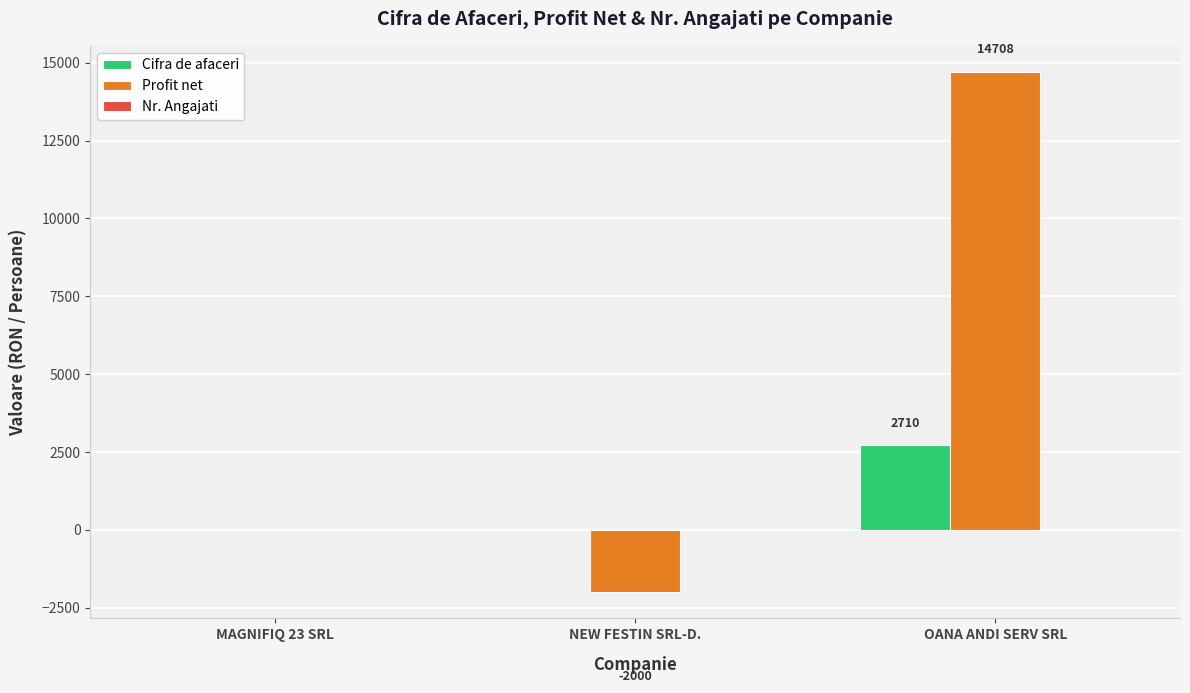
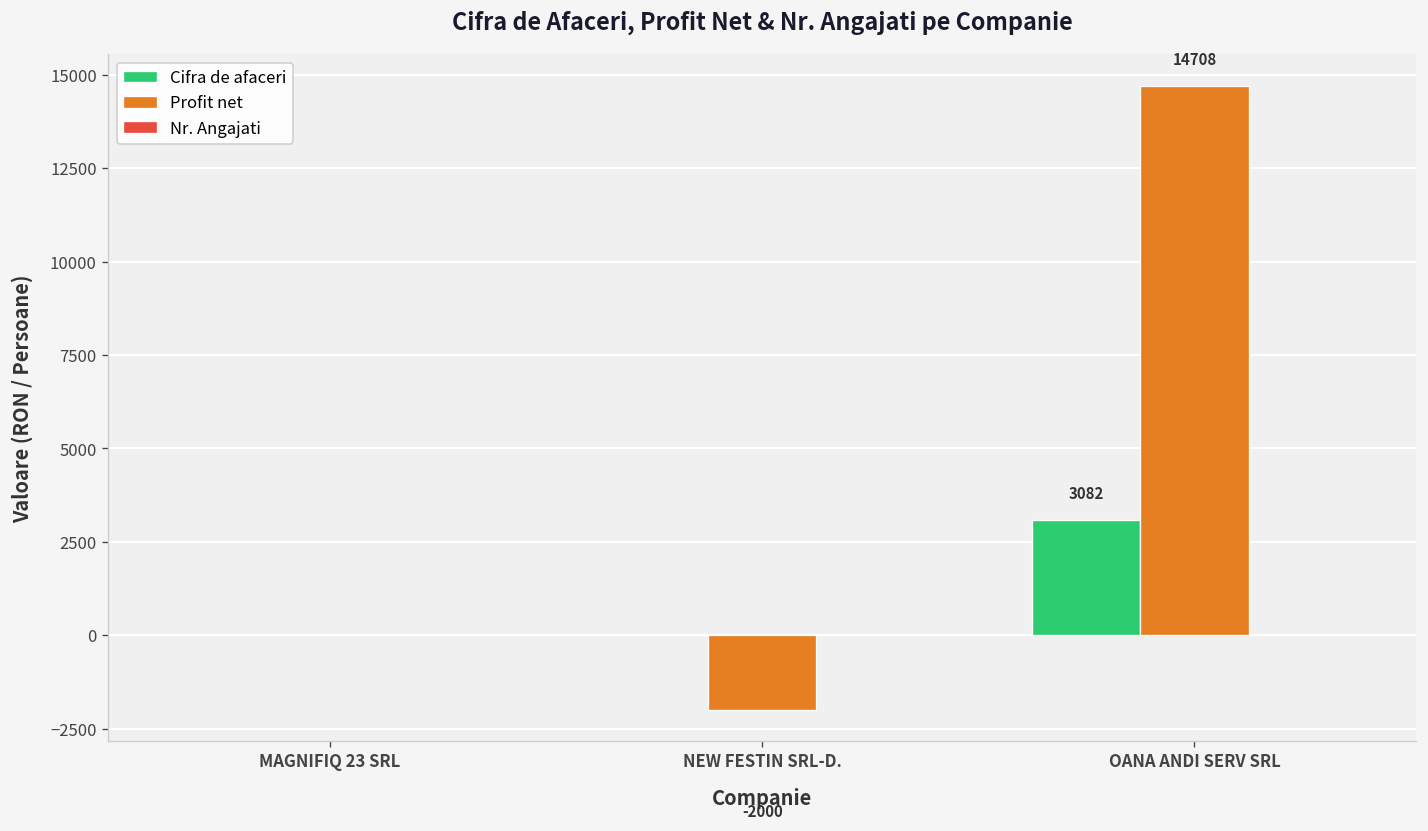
  {
    "Cifra de afaceri": {
-     "OANA ANDI SERV SRL": 2710
+     "OANA ANDI SERV SRL": 3082
    }
  }
